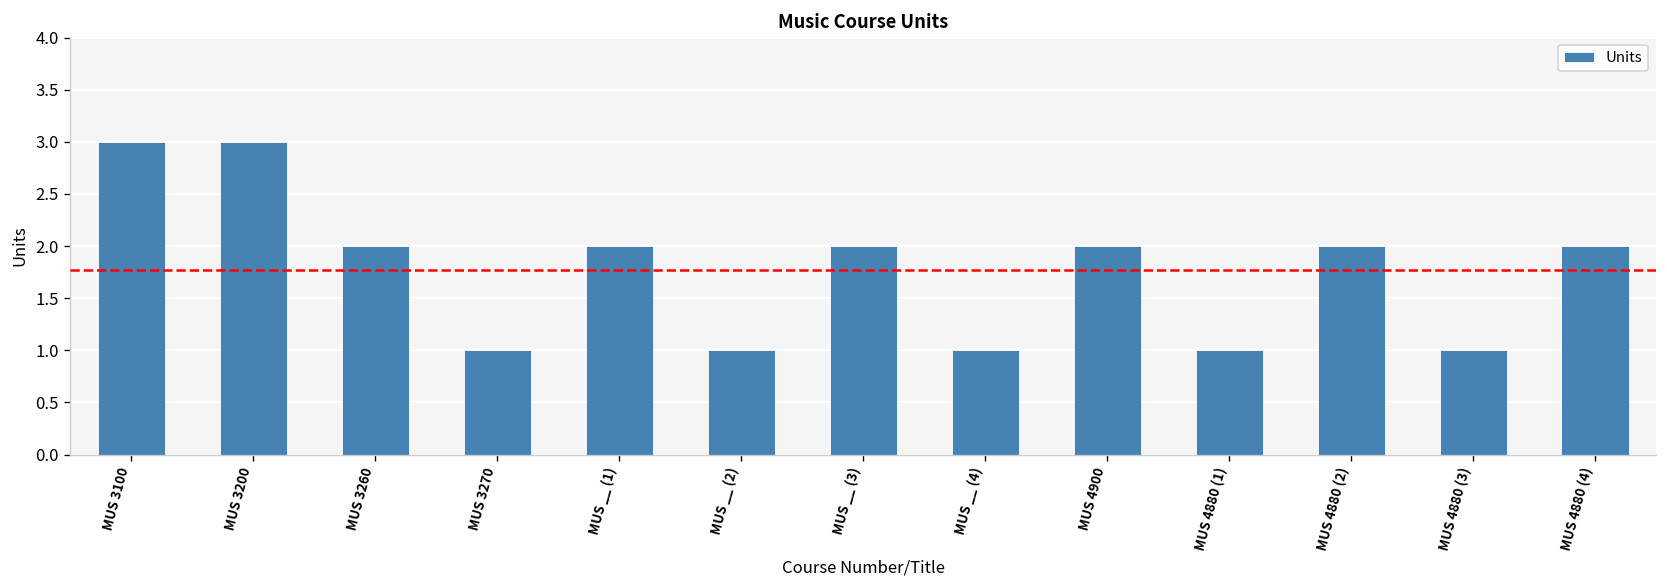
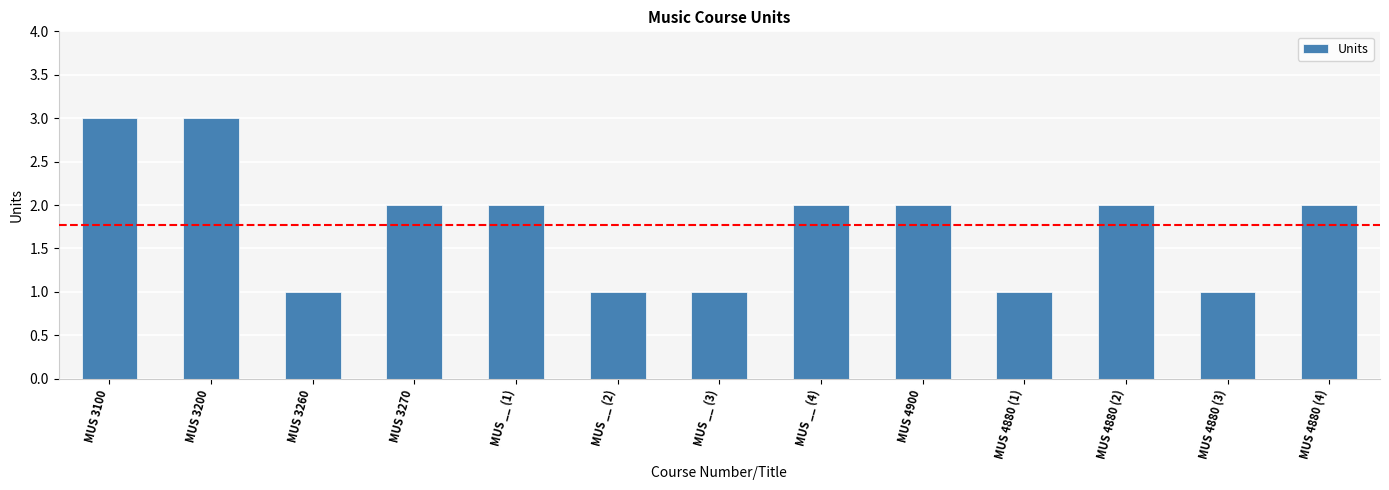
  {
    "MUS 3100": 3,
    "MUS 3200": 3,
-   "MUS 3260": 2,
-   "MUS 3270": 1,
+   "MUS 3260": 1,
+   "MUS 3270": 2,
    "MUS __ (1)": 2,
    "MUS __ (2)": 1,
-   "MUS __ (3)": 2,
-   "MUS __ (4)": 1,
+   "MUS __ (3)": 1,
+   "MUS __ (4)": 2,
    "MUS 4900": 2,
    "MUS 4880 (1)": 1,
    "MUS 4880 (2)": 2,
    "MUS 4880 (3)": 1,
    "MUS 4880 (4)": 2
  }
